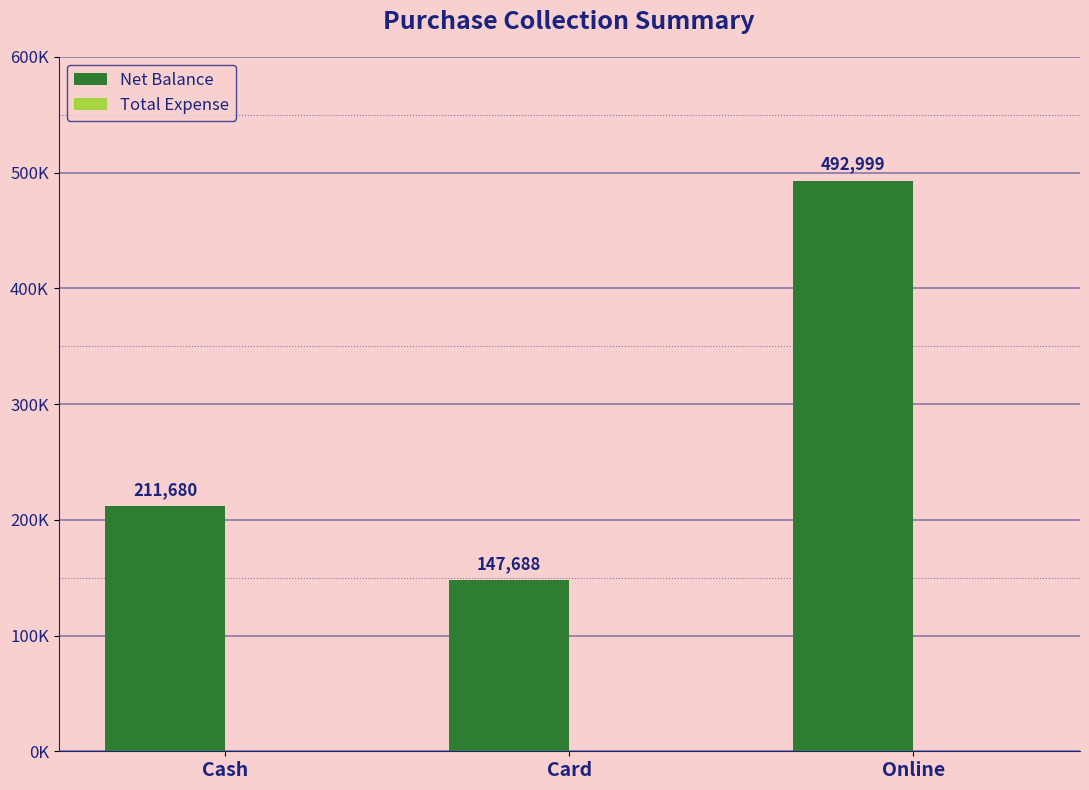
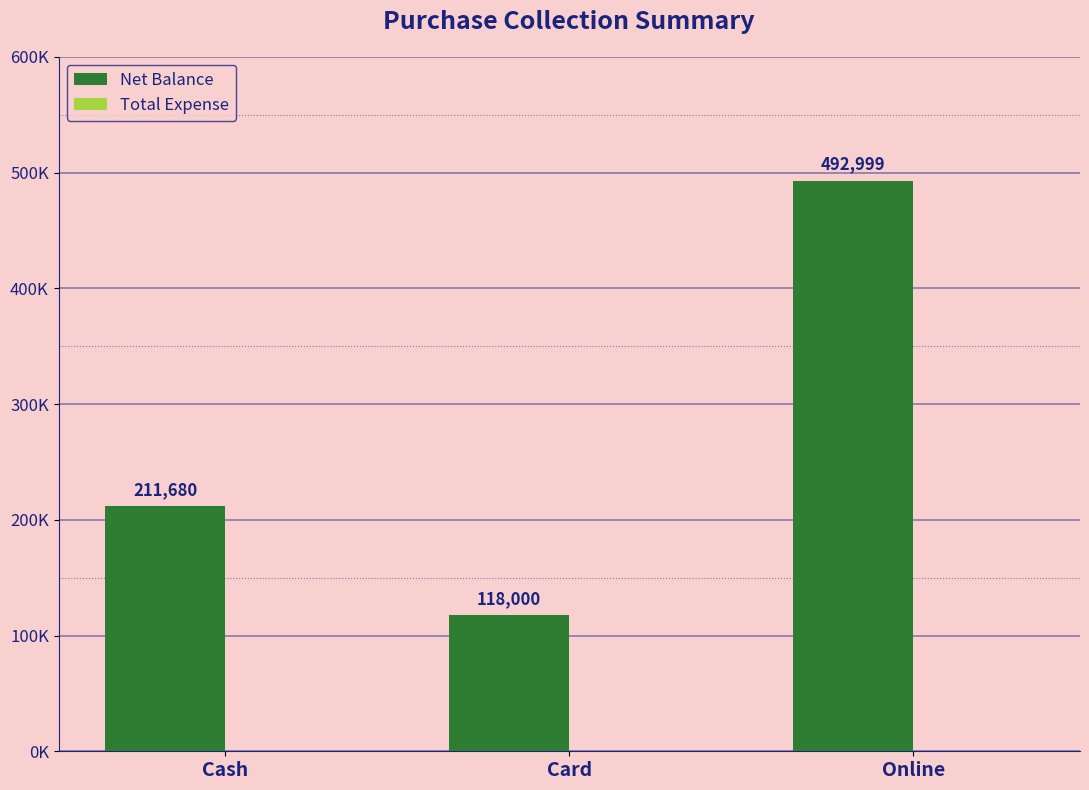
  {
    "Net Balance": {
      "Cash": "211,680",
-     "Card": "147,688",
+     "Card": "118,000",
      "Online": "492,999"
    },
    "Total Expense": {
      "Cash": "0",
      "Card": "0",
      "Online": "0"
    }
  }
